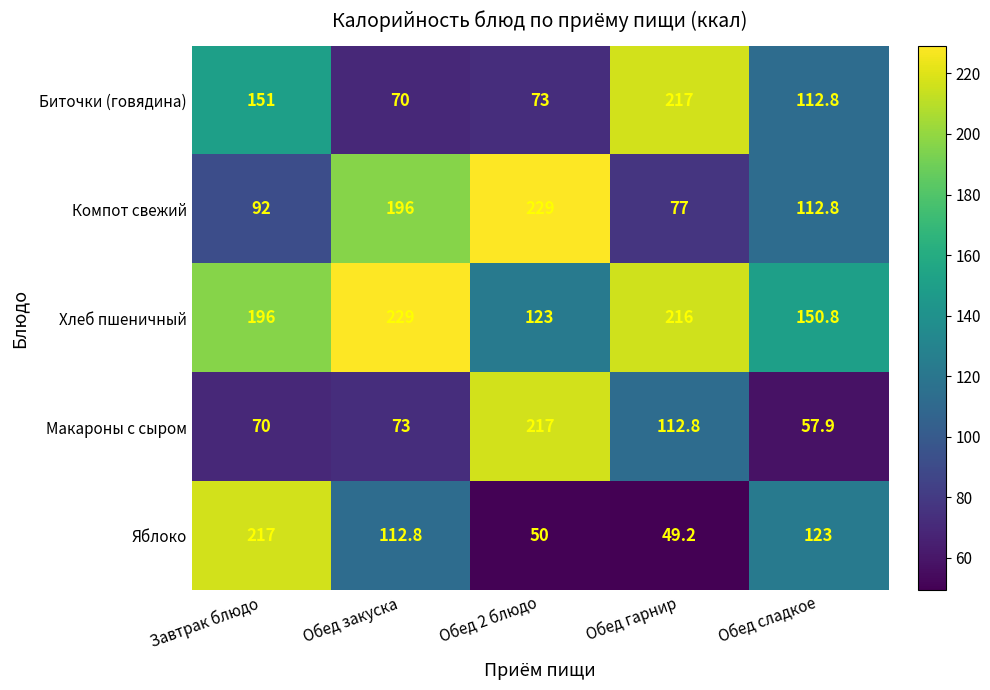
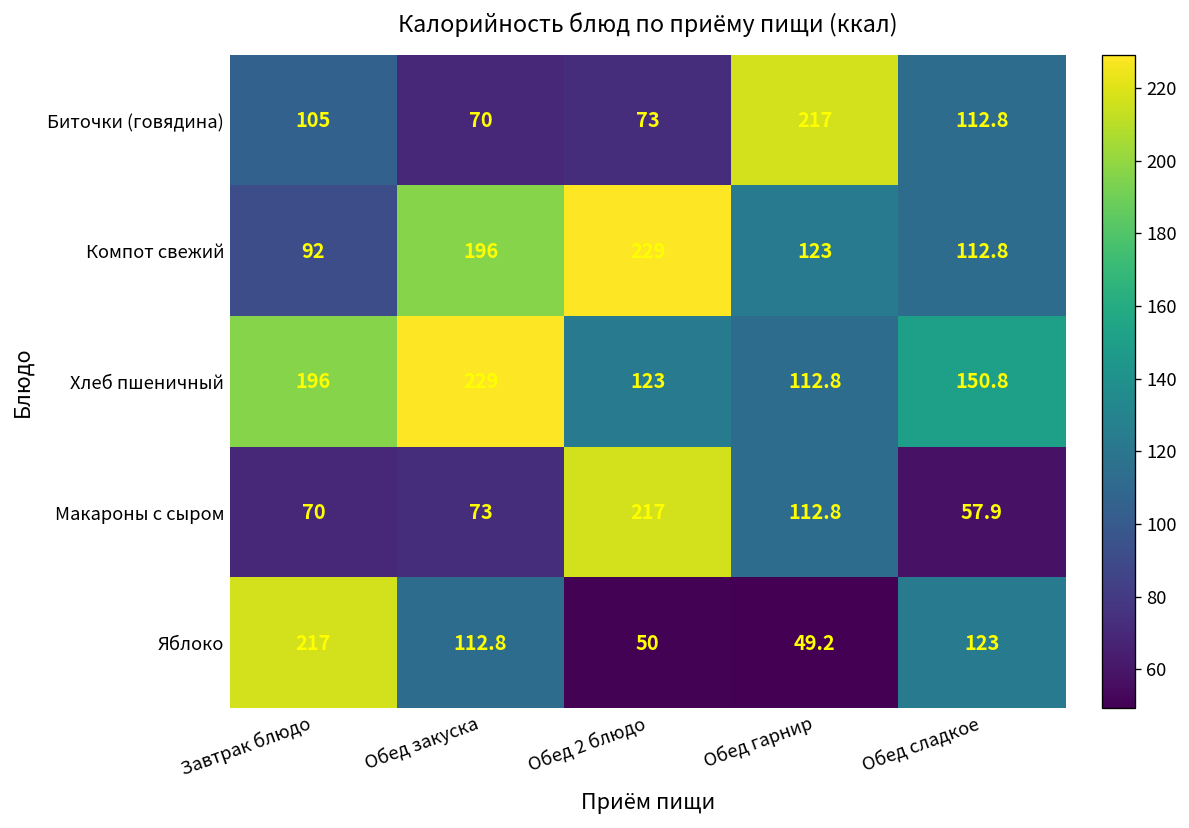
  {
    "Биточки (говядина)": {
-     "Завтрак блюдо": 151,
+     "Завтрак блюдо": 105,
      "Обед закуска": 70,
      "Обед 2 блюдо": 73,
      "Обед сладкое": 112.8
    },
    "Компот свежий": {
      "Завтрак блюдо": 92,
      "Обед закуска": 196,
-     "Обед гарнир": 77,
+     "Обед гарнир": 123,
      "Обед сладкое": 112.8
    },
    "Хлеб пшеничный": {
      "Завтрак блюдо": 196,
      "Обед 2 блюдо": 123,
-     "Обед гарнир": 216,
+     "Обед гарнир": 112.8,
      "Обед сладкое": 150.8
    },
    "Макароны с сыром": {
      "Завтрак блюдо": 70,
      "Обед закуска": 73,
      "Обед гарнир": 112.8,
      "Обед сладкое": 57.9
    },
    "Яблоко": {
      "Обед закуска": 112.8,
      "Обед 2 блюдо": 50,
      "Обед гарнир": 49.2,
      "Обед сладкое": 123
    }
  }
